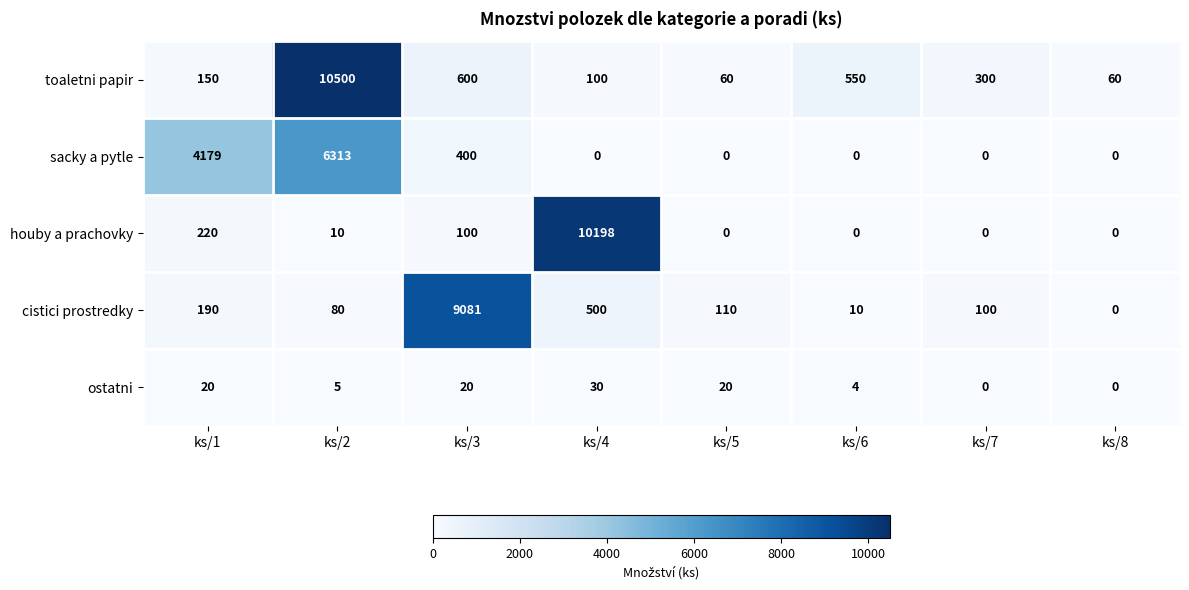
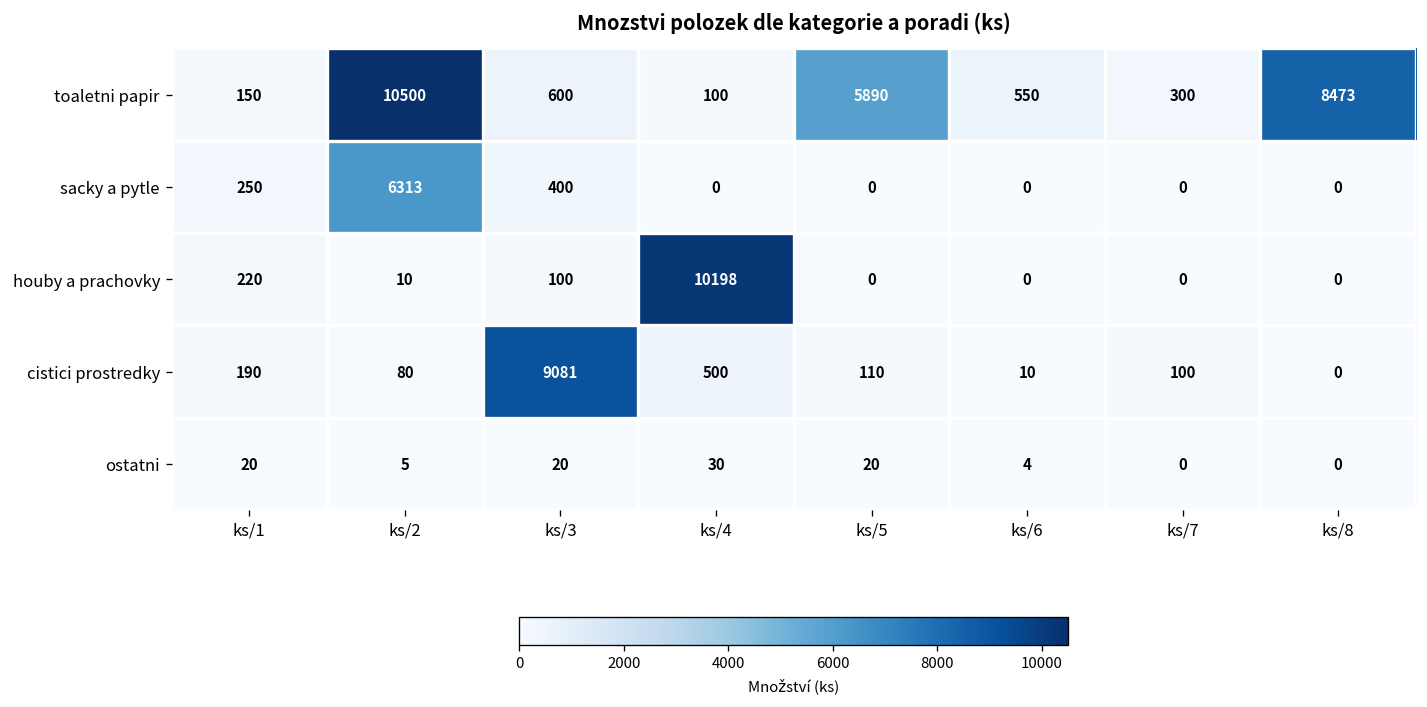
  {
    "toaletni papir": {
      "ks/1": 150,
      "ks/2": 10500,
      "ks/3": 600,
      "ks/4": 100,
-     "ks/5": 60,
+     "ks/5": 5890,
      "ks/6": 550,
      "ks/7": 300,
-     "ks/8": 60
+     "ks/8": 8473
    },
    "sacky a pytle": {
-     "ks/1": 4179,
+     "ks/1": 250,
      "ks/2": 6313,
      "ks/3": 400,
      "ks/4": 0,
      "ks/5": 0,
      "ks/6": 0,
      "ks/7": 0,
      "ks/8": 0
    },
    "houby a prachovky": {
      "ks/1": 220,
      "ks/2": 10,
      "ks/3": 100,
      "ks/4": 10198,
      "ks/5": 0,
      "ks/6": 0,
      "ks/7": 0,
      "ks/8": 0
    },
    "cistici prostredky": {
      "ks/1": 190,
      "ks/2": 80,
      "ks/3": 9081,
      "ks/4": 500,
      "ks/5": 110,
      "ks/6": 10,
      "ks/7": 100,
      "ks/8": 0
    },
    "ostatni": {
      "ks/1": 20,
      "ks/2": 5,
      "ks/3": 20,
      "ks/4": 30,
      "ks/5": 20,
      "ks/6": 4,
      "ks/7": 0,
      "ks/8": 0
    }
  }
